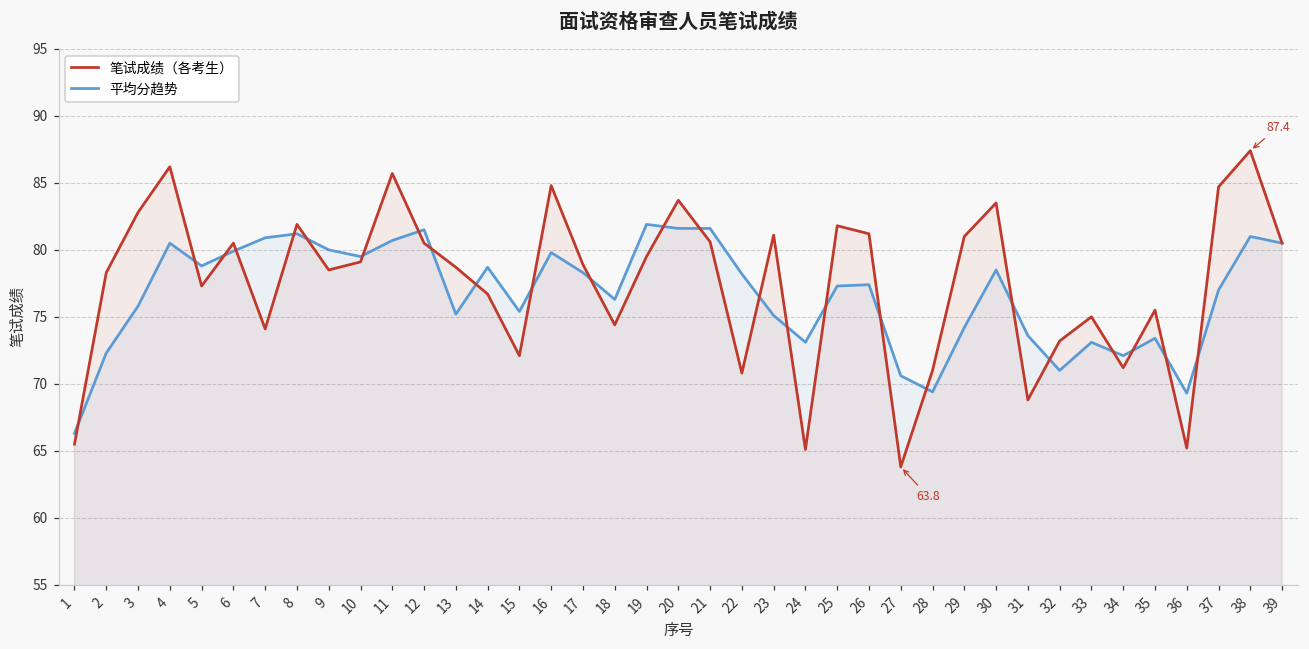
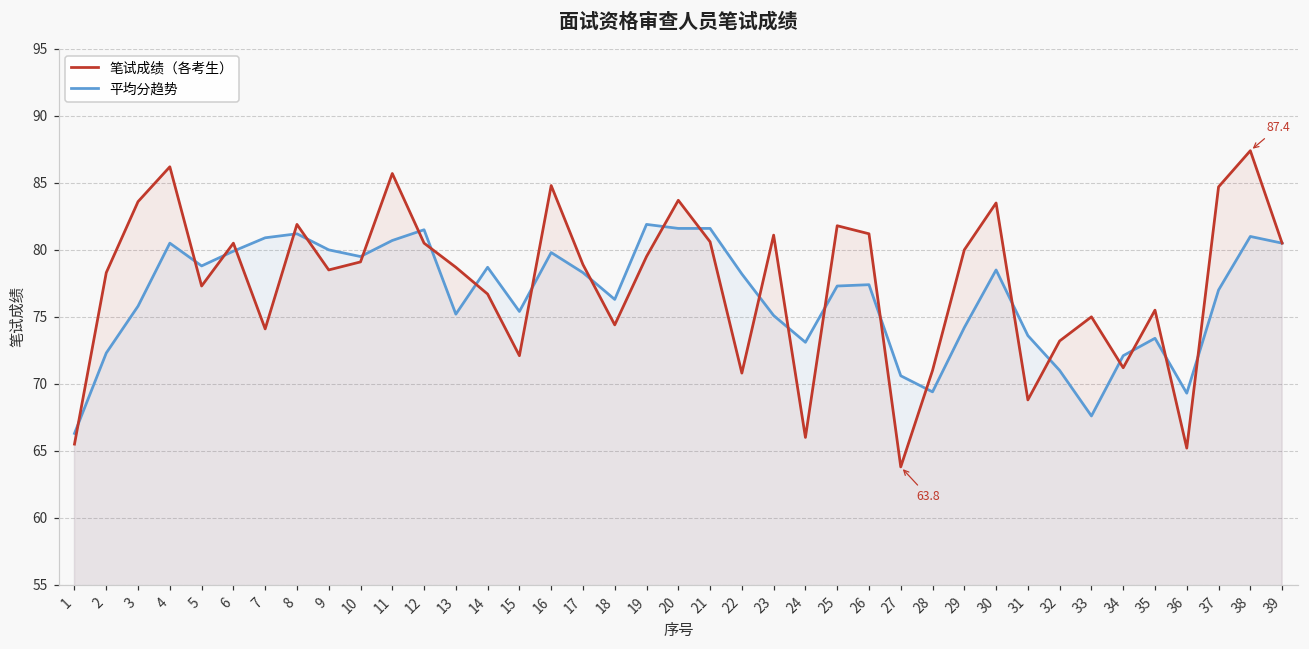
  {
    "笔试成绩（各考生）": {
      "1": 65.5,
      "2": 78.3,
-     "3": 82.8,
+     "3": 83.6,
      "4": 86.2,
      "5": 77.3,
      "6": 80.5,
      "7": 74.1,
      "8": 81.9,
      "9": 78.5,
      "10": 79.1,
      "11": 85.7,
      "12": 80.5,
      "13": 78.7,
      "14": 76.7,
      "15": 72.1,
      "16": 84.8,
      "17": 78.9,
      "18": 74.4,
      "19": 79.5,
      "20": 83.7,
      "21": 80.6,
      "22": 70.8,
      "23": 81.1,
-     "24": 65.1,
+     "24": 66.0,
      "25": 81.8,
      "26": 81.2,
      "28": 71.0,
-     "29": 81,
+     "29": 80,
      "30": 83.5,
      "31": 68.8,
      "32": 73.2,
      "33": 75.0,
      "34": 71.2,
      "35": 75.5,
      "36": 65.2,
      "37": 84.7
    },
    "平均分趋势": {
      "1": 66.3,
      "2": 72.3,
      "3": 75.8,
      "4": 80.5,
      "5": 78.8,
      "6": 79.9,
      "7": 80.9,
      "8": 81.2,
      "9": 80.0,
      "10": 79.5,
      "11": 80.7,
      "12": 81.5,
      "13": 75.2,
      "14": 78.7,
      "15": 75.4,
      "16": 79.8,
      "17": 78.3,
      "18": 76.3,
      "19": 81.9,
      "20": 81.6,
      "21": 81.6,
      "22": 78.2,
      "23": 75.1,
      "24": 73.1,
      "25": 77.3,
      "26": 77.4,
      "27": 70.6,
      "28": 69.4,
      "29": 74.2,
      "30": 78.5,
      "31": 73.6,
      "32": 71.0,
-     "33": 73.1,
+     "33": 67.6,
      "34": 72.1,
      "35": 73.4,
      "36": 69.3,
      "37": 77.0,
      "38": 81.0
    }
  }
